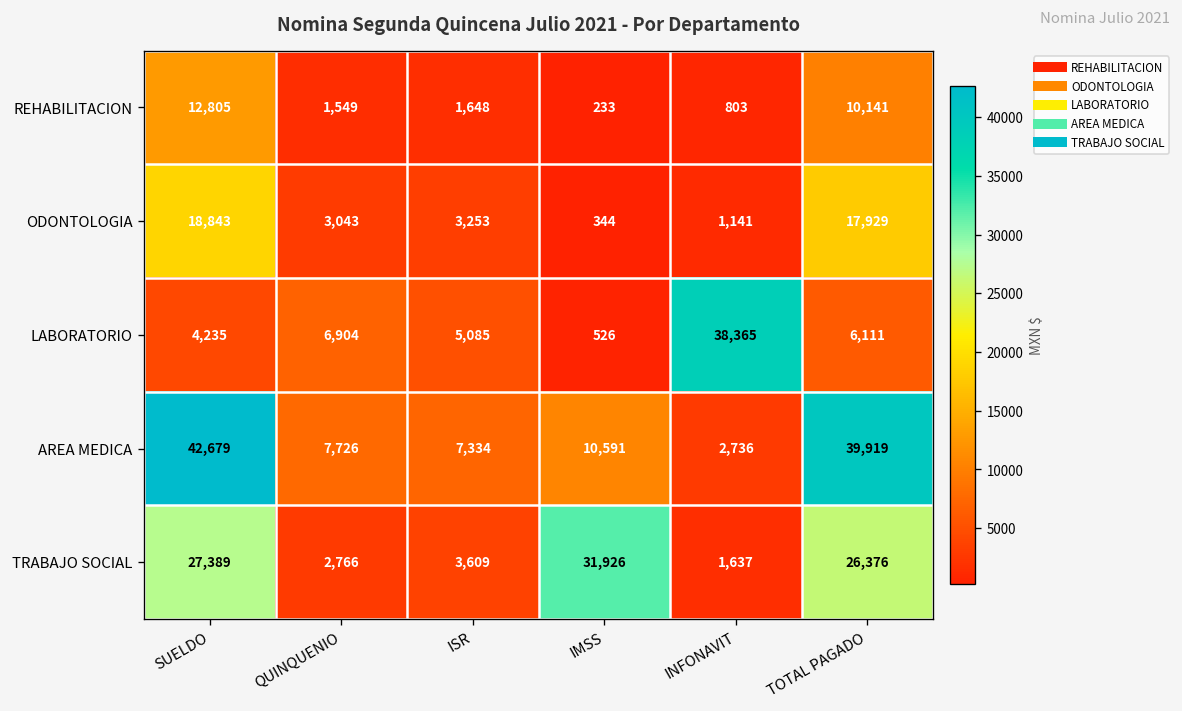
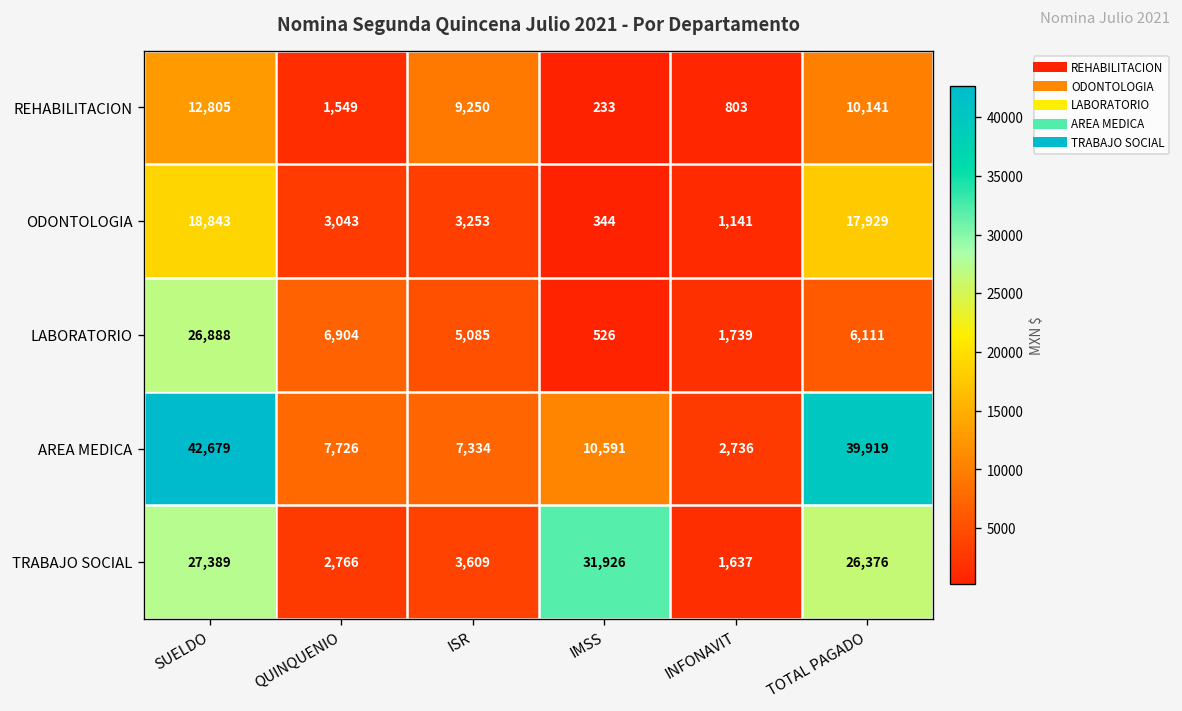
  {
    "REHABILITACION": {
      "SUELDO": "12,805",
      "QUINQUENIO": "1,549",
-     "ISR": "1,648",
+     "ISR": "9,250",
      "IMSS": "233",
      "INFONAVIT": "803",
      "TOTAL PAGADO": "10,141"
    },
    "ODONTOLOGIA": {
      "SUELDO": "18,843",
      "QUINQUENIO": "3,043",
      "ISR": "3,253",
      "IMSS": "344",
      "INFONAVIT": "1,141",
      "TOTAL PAGADO": "17,929"
    },
    "LABORATORIO": {
-     "SUELDO": "4,235",
+     "SUELDO": "26,888",
      "QUINQUENIO": "6,904",
      "ISR": "5,085",
      "IMSS": "526",
-     "INFONAVIT": "38,365",
+     "INFONAVIT": "1,739",
      "TOTAL PAGADO": "6,111"
    },
    "AREA MEDICA": {
      "SUELDO": "42,679",
      "QUINQUENIO": "7,726",
      "ISR": "7,334",
      "IMSS": "10,591",
      "INFONAVIT": "2,736",
      "TOTAL PAGADO": "39,919"
    },
    "TRABAJO SOCIAL": {
      "SUELDO": "27,389",
      "QUINQUENIO": "2,766",
      "ISR": "3,609",
      "IMSS": "31,926",
      "INFONAVIT": "1,637",
      "TOTAL PAGADO": "26,376"
    }
  }
